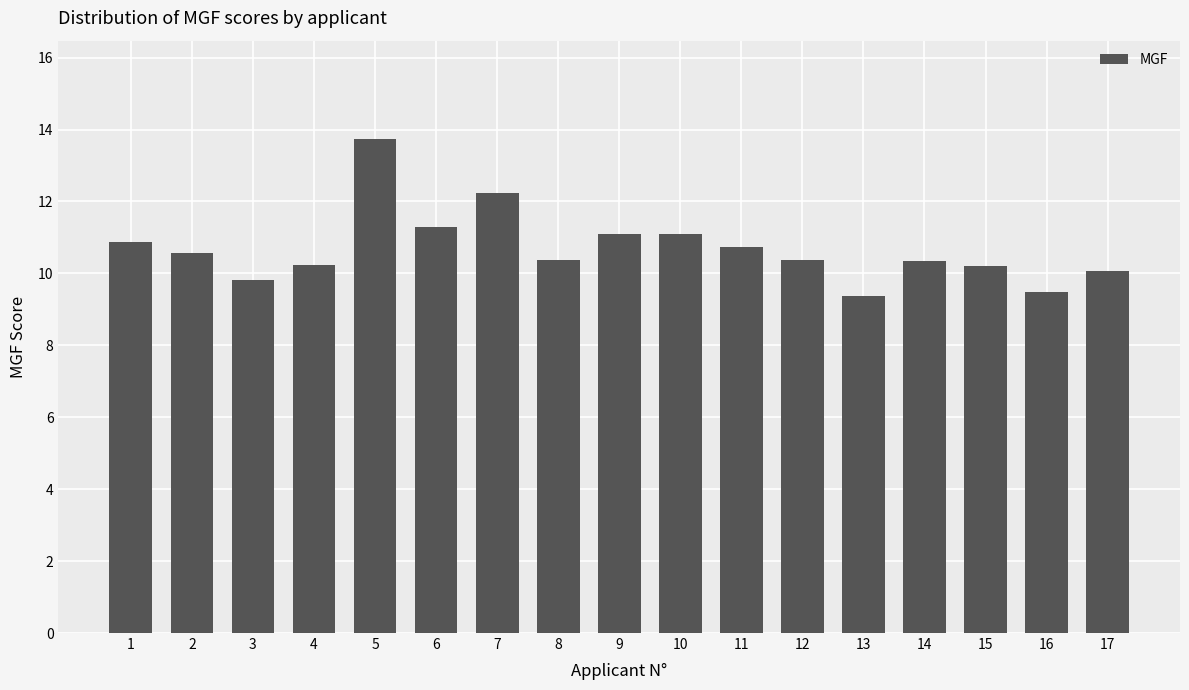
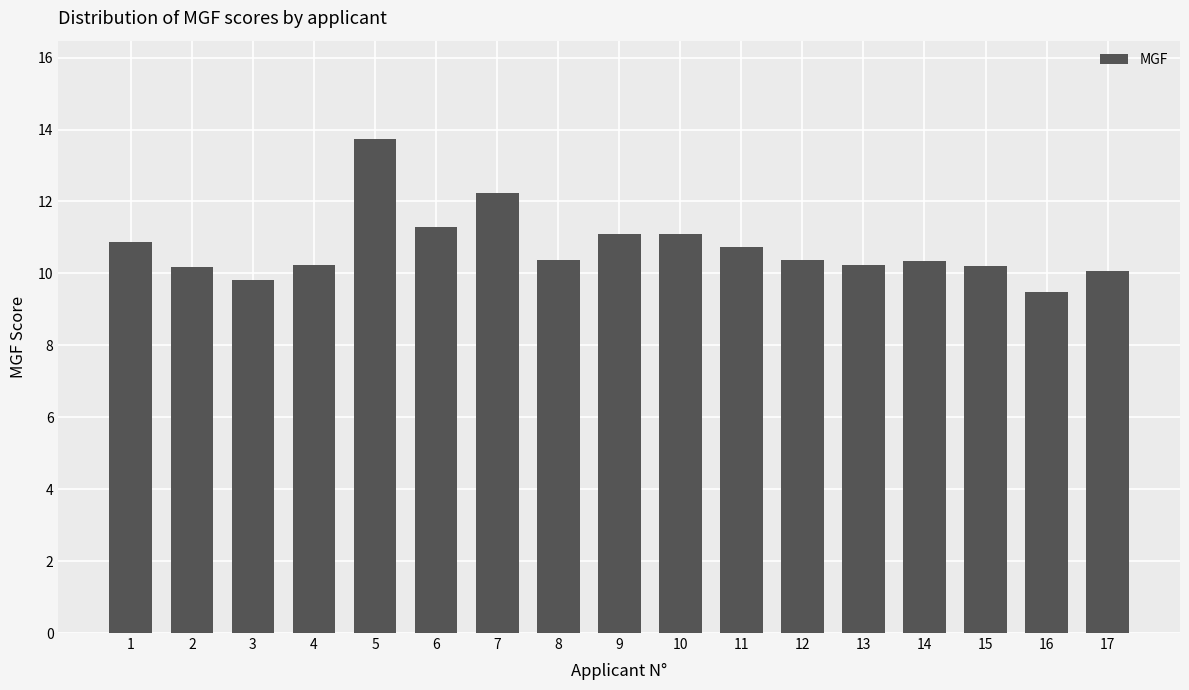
  {
    "1": 10.9,
-   "2": 10.6,
+   "2": 10.2,
    "3": 9.8,
    "4": 10.2,
    "5": 13.7,
    "6": 11.3,
    "7": 12.2,
    "8": 10.4,
    "9": 11.1,
    "10": 11.1,
    "11": 10.7,
    "12": 10.4,
-   "13": 9.4,
+   "13": 10.2,
    "14": 10.4,
    "15": 10.2,
    "16": 9.5,
    "17": 10.1
  }
